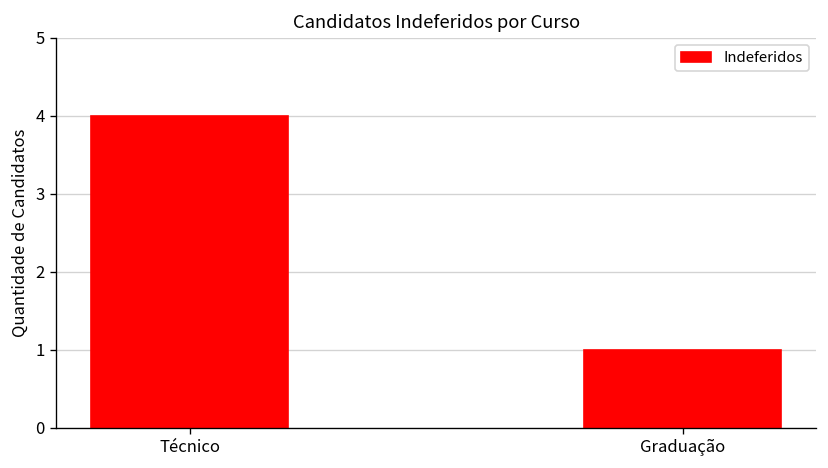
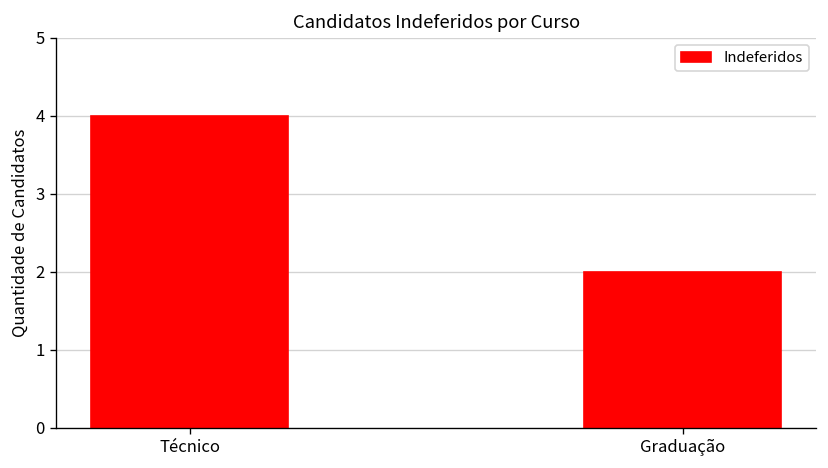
  {
    "Técnico": 4,
-   "Graduação": 1
+   "Graduação": 2
  }
